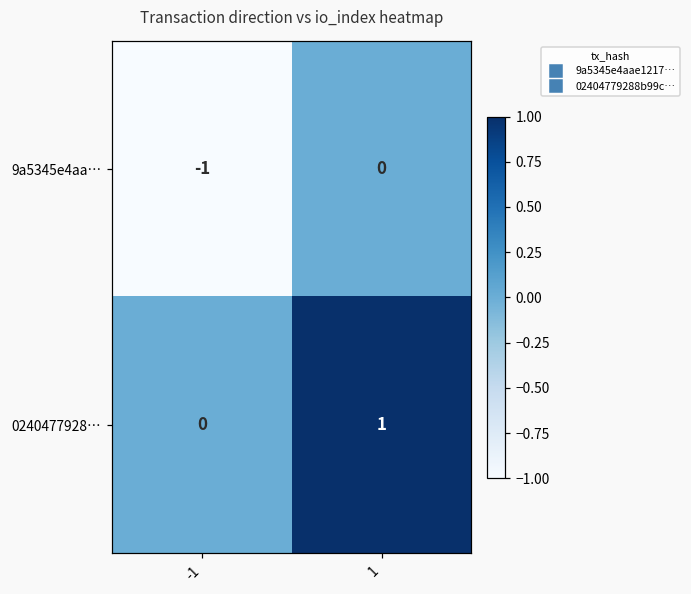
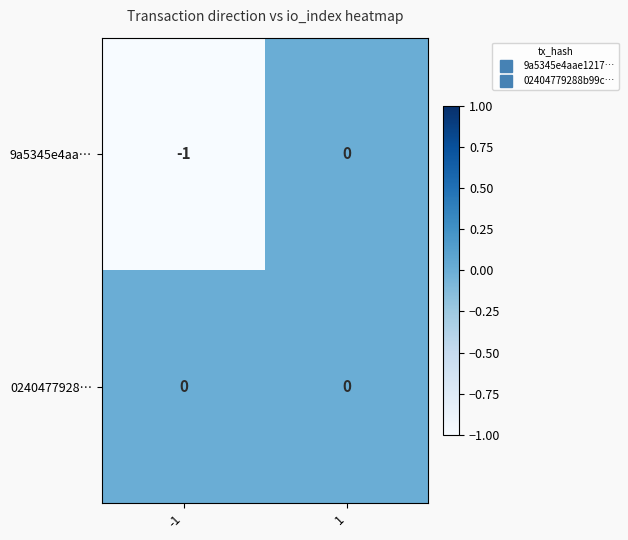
  {
    "9a5345e4aa…": {
      "-1": -1,
      "1": 0
    },
    "0240477928…": {
      "-1": 0,
-     "1": 1
+     "1": 0
    }
  }
